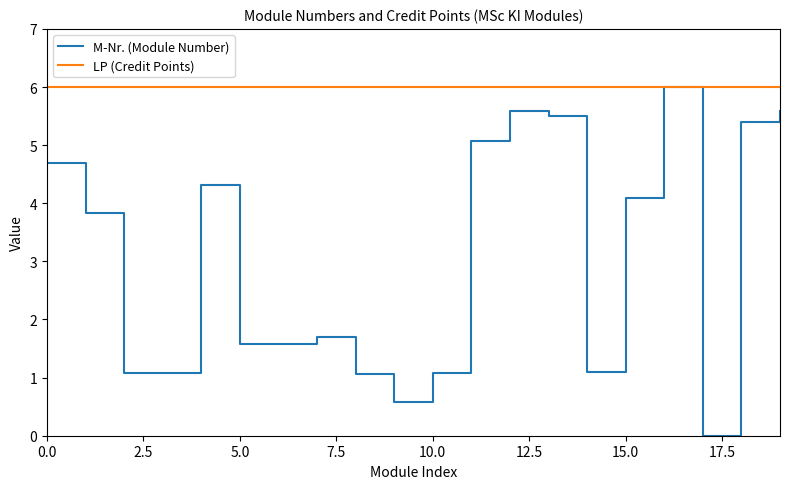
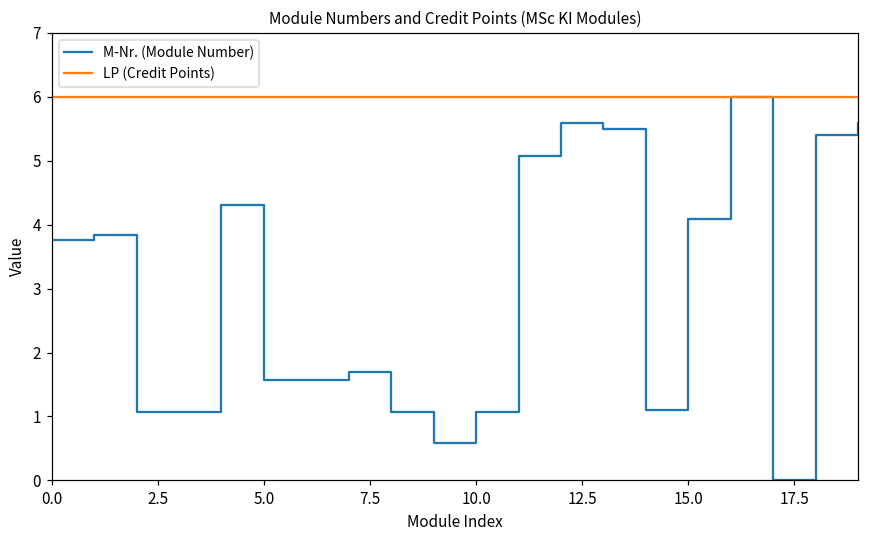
  {
    "M-Nr. (Module Number)": {
-     "0.0": 4.7,
+     "0.0": 3.8,
      "5.0": 1.6,
      "10.0": 1.1,
      "15.0": 4.1
    },
    "LP (Credit Points)": {
      "0.0": 6.0,
      "5.0": 6.0,
      "10.0": 6.0,
      "15.0": 6.0
    }
  }
